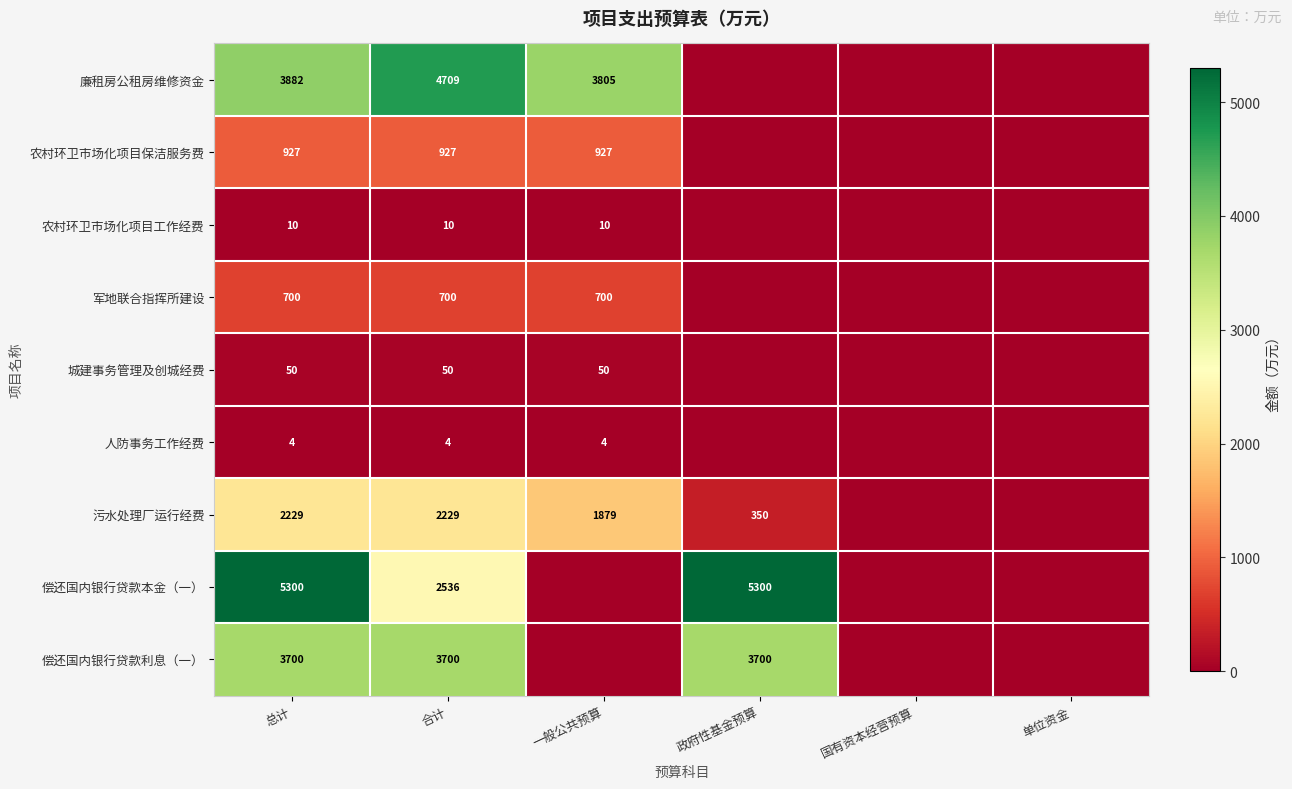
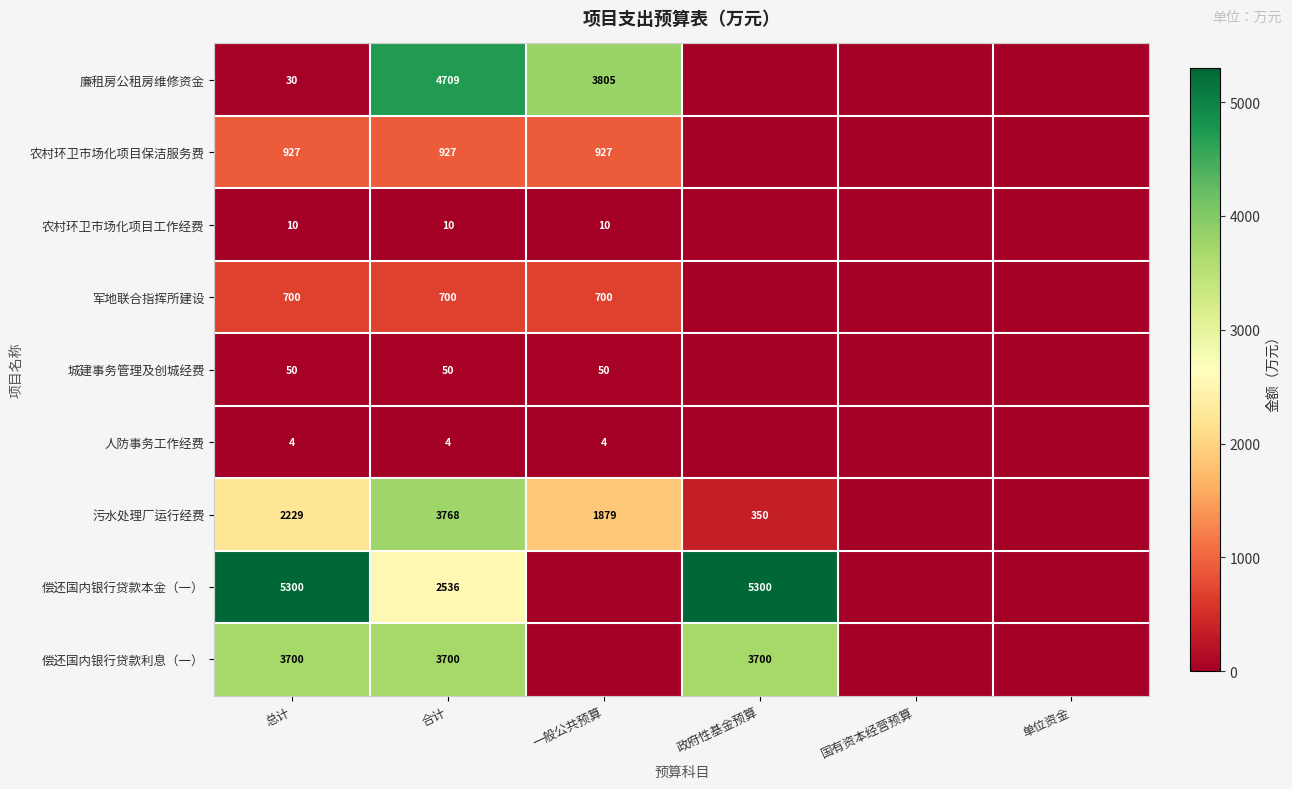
  {
    "廉租房公租房维修资金": {
-     "总计": 3882,
+     "总计": 30,
      "合计": 4709,
      "一般公共预算": 3805
    },
    "农村环卫市场化项目保洁服务费": {
      "总计": 927,
      "合计": 927,
      "一般公共预算": 927
    },
    "农村环卫市场化项目工作经费": {
      "总计": 10,
      "合计": 10,
      "一般公共预算": 10
    },
    "军地联合指挥所建设": {
      "总计": 700,
      "合计": 700,
      "一般公共预算": 700
    },
    "城建事务管理及创城经费": {
      "总计": 50,
      "合计": 50,
      "一般公共预算": 50
    },
    "人防事务工作经费": {
      "总计": 4,
      "合计": 4,
      "一般公共预算": 4
    },
    "污水处理厂运行经费": {
      "总计": 2229,
-     "合计": 2229,
+     "合计": 3768,
      "一般公共预算": 1879,
      "政府性基金预算": 350
    },
    "偿还国内银行贷款本金（一）": {
      "总计": 5300,
      "合计": 2536,
      "政府性基金预算": 5300
    },
    "偿还国内银行贷款利息（一）": {
      "总计": 3700,
      "合计": 3700,
      "政府性基金预算": 3700
    }
  }
